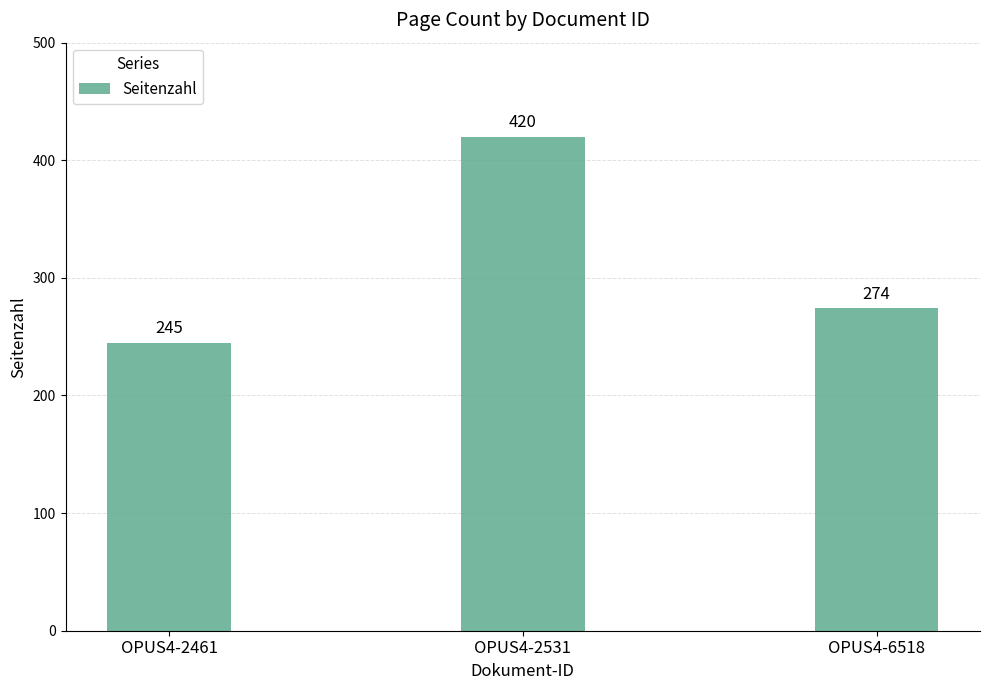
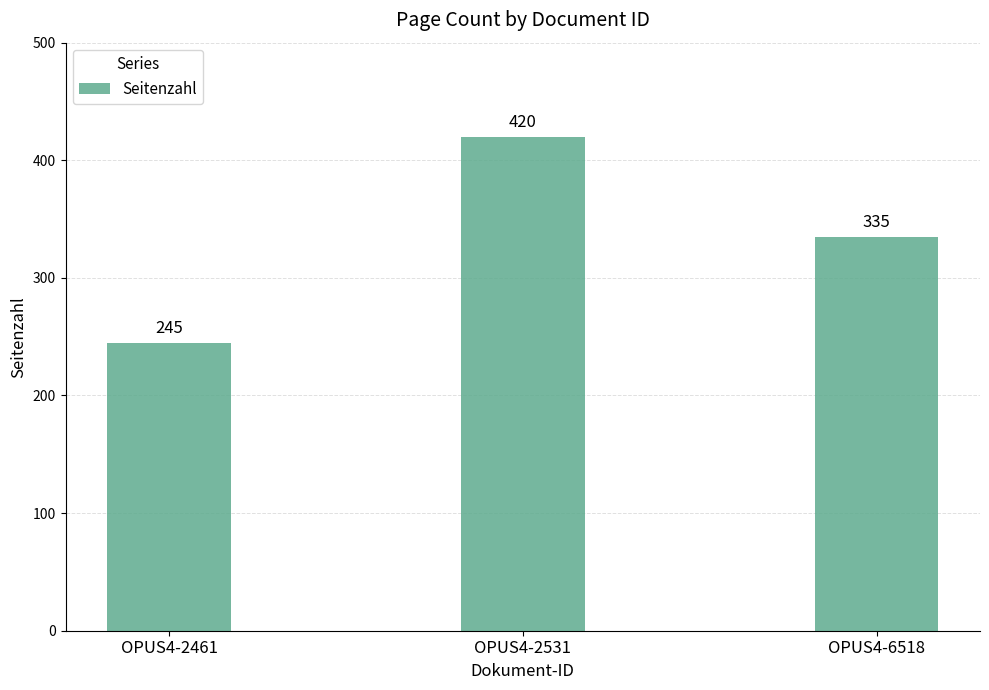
  {
    "OPUS4-2461": 245,
    "OPUS4-2531": 420,
-   "OPUS4-6518": 274
+   "OPUS4-6518": 335
  }
